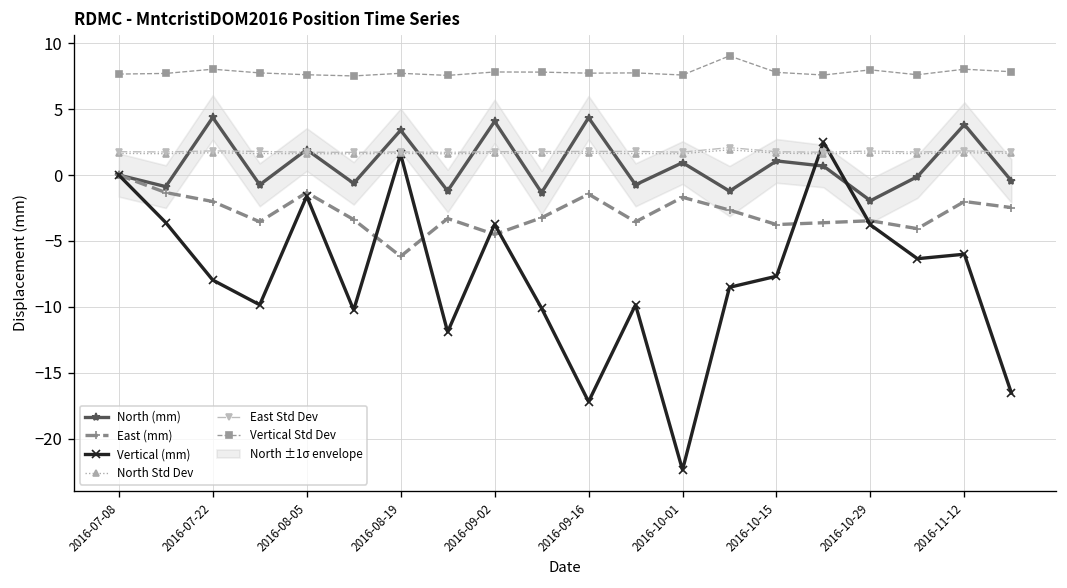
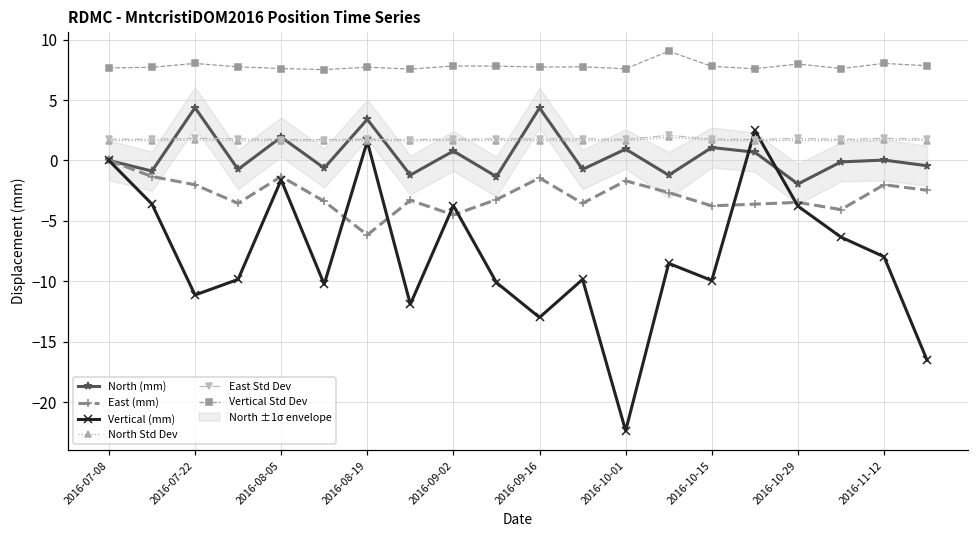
  {
    "North (mm)": {
      "2016-07-22": 4.4,
      "2016-08-19": 3.4,
-     "2016-09-02": 4.1,
+     "2016-09-02": 0.8,
      "2016-09-16": 4.4,
      "2016-10-01": 0.9,
      "2016-10-15": 1.1,
      "2016-10-29": -2.0,
-     "2016-11-12": 3.8
+     "2016-11-12": 0.0
    },
    "Vertical (mm)": {
-     "2016-07-22": -8.0,
+     "2016-07-22": -11.1,
      "2016-08-05": -1.6,
      "2016-09-02": -3.7,
-     "2016-09-16": -17.2,
+     "2016-09-16": -13.0,
      "2016-10-01": -22.4,
-     "2016-10-15": -7.7,
+     "2016-10-15": -9.9,
      "2016-10-29": -3.8,
-     "2016-11-12": -6.0
+     "2016-11-12": -8.0
    }
  }
